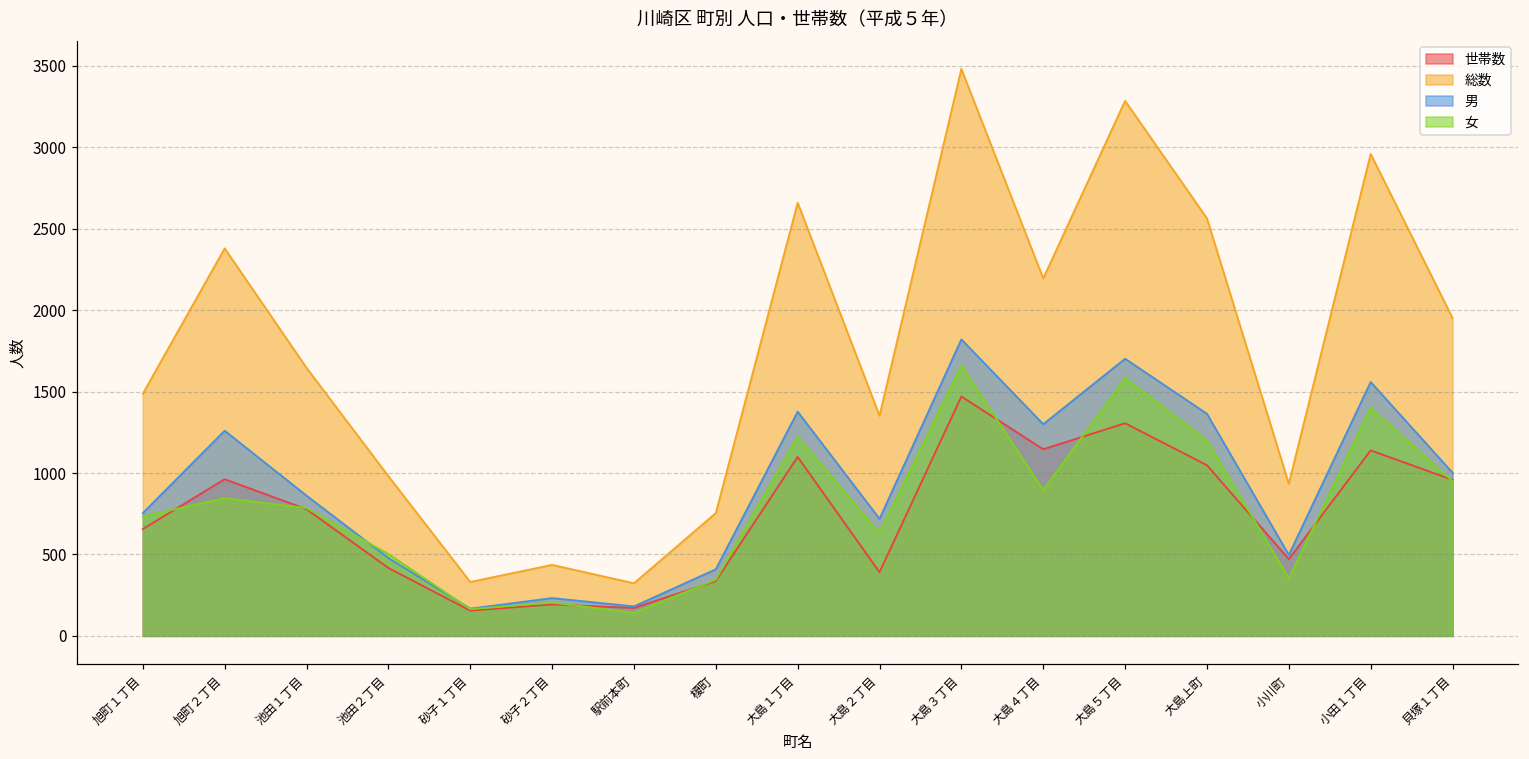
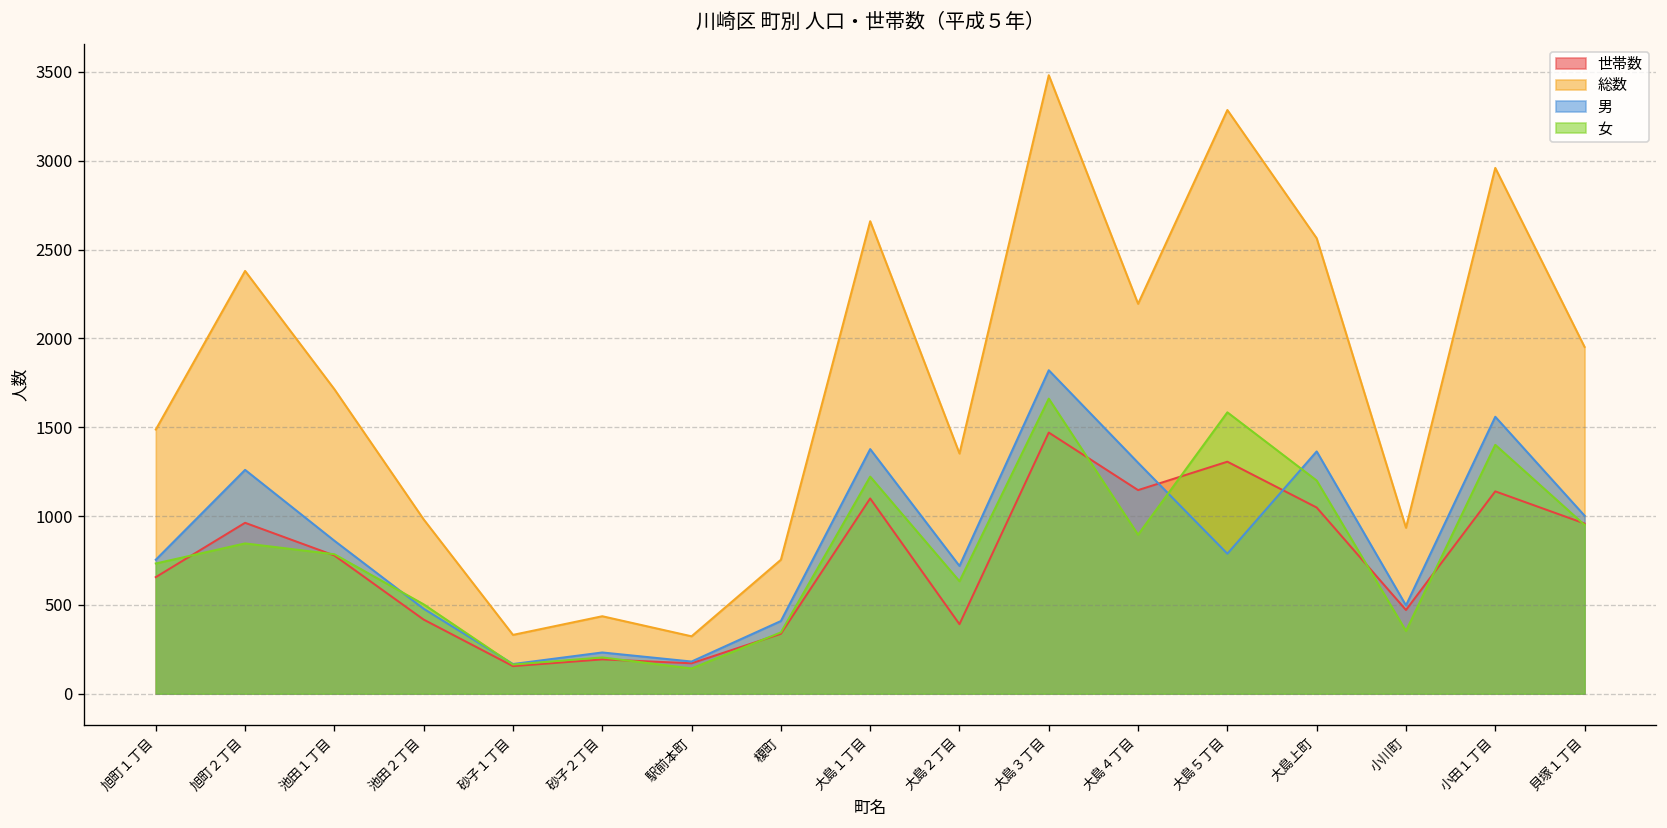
  {
    "世帯数": {
      "旭町１丁目": 660,
      "旭町２丁目": 960,
      "池田２丁目": 420,
      "大島１丁目": 1100,
      "大島２丁目": 390,
      "大島３丁目": 1470,
      "大島４丁目": 1150,
      "大島５丁目": 1310,
      "大島上町": 1050,
      "小川町": 470,
      "小田１丁目": 1140
    },
    "総数": {
      "旭町１丁目": 1490,
      "旭町２丁目": 2380,
-     "池田１丁目": 1650,
+     "池田１丁目": 1710,
      "池田２丁目": 980,
      "砂子１丁目": 330,
      "砂子２丁目": 440,
      "駅前本町": 320,
      "榎町": 750,
      "大島１丁目": 2660,
      "大島２丁目": 1350,
      "大島３丁目": 3480,
      "大島４丁目": 2200,
      "大島５丁目": 3290,
      "大島上町": 2560,
      "小川町": 930,
      "小田１丁目": 2960,
      "貝塚１丁目": 1950
    },
    "男": {
      "旭町１丁目": 750,
      "旭町２丁目": 1260,
      "池田１丁目": 860,
      "池田２丁目": 480,
      "砂子２丁目": 230,
      "榎町": 410,
      "大島１丁目": 1380,
      "大島２丁目": 720,
      "大島３丁目": 1820,
      "大島４丁目": 1300,
-     "大島５丁目": 1700,
+     "大島５丁目": 790,
      "大島上町": 1360,
      "小川町": 500,
      "小田１丁目": 1560,
      "貝塚１丁目": 1000
    },
    "女": {
      "旭町１丁目": 730,
      "旭町２丁目": 850,
      "池田２丁目": 500,
      "駅前本町": 140,
      "大島１丁目": 1220,
      "大島２丁目": 630,
      "大島３丁目": 1660,
      "大島４丁目": 900,
      "大島５丁目": 1580,
      "大島上町": 1200,
      "小川町": 350,
      "小田１丁目": 1400
    }
  }
